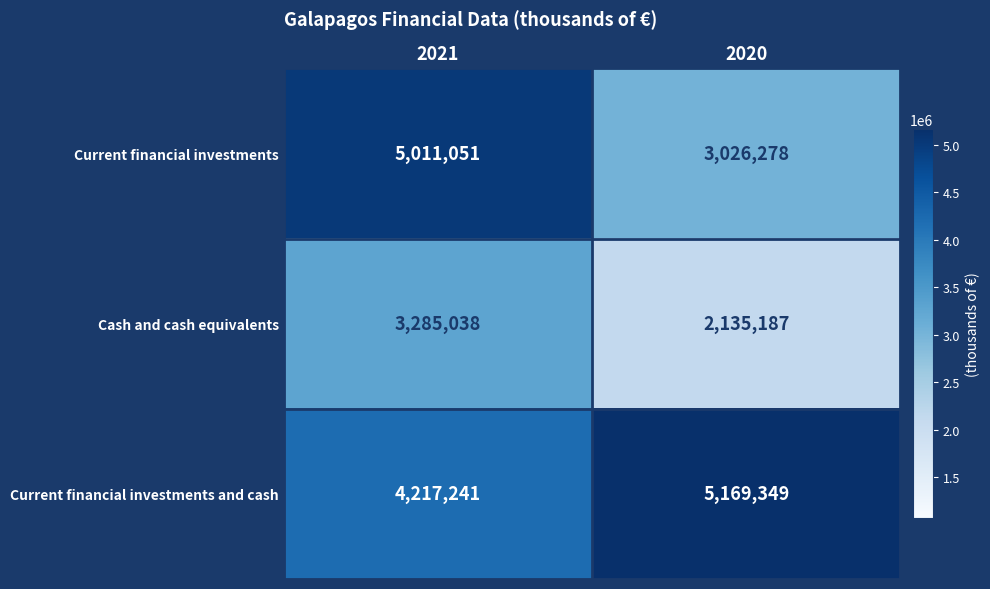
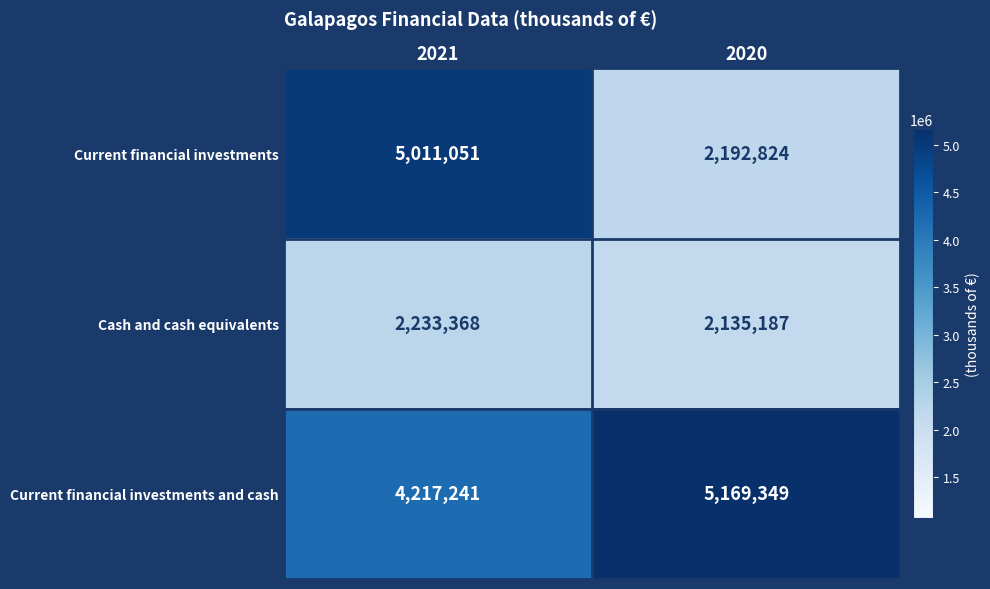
  {
    "Current financial investments": {
      "2021": "5,011,051",
-     "2020": "3,026,278"
+     "2020": "2,192,824"
    },
    "Cash and cash equivalents": {
-     "2021": "3,285,038",
+     "2021": "2,233,368",
      "2020": "2,135,187"
    },
    "Current financial investments and cash": {
      "2021": "4,217,241",
      "2020": "5,169,349"
    }
  }
